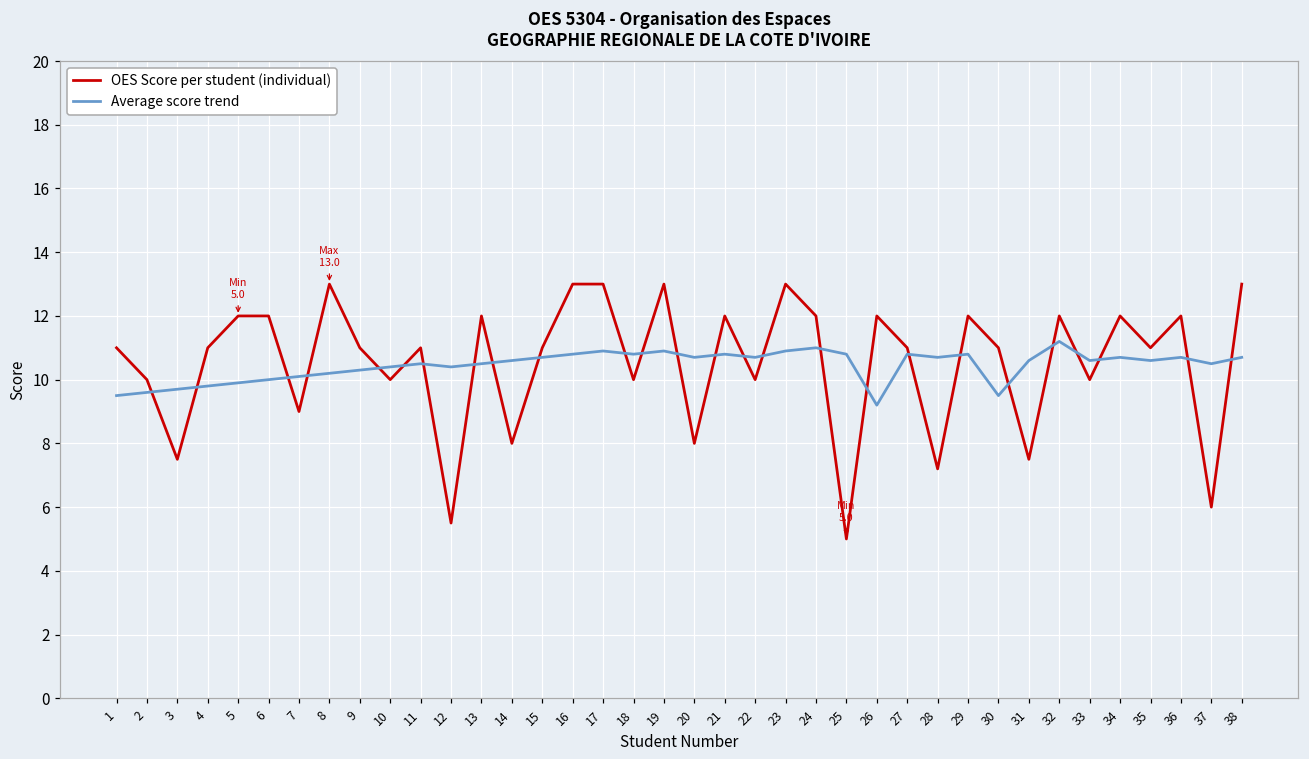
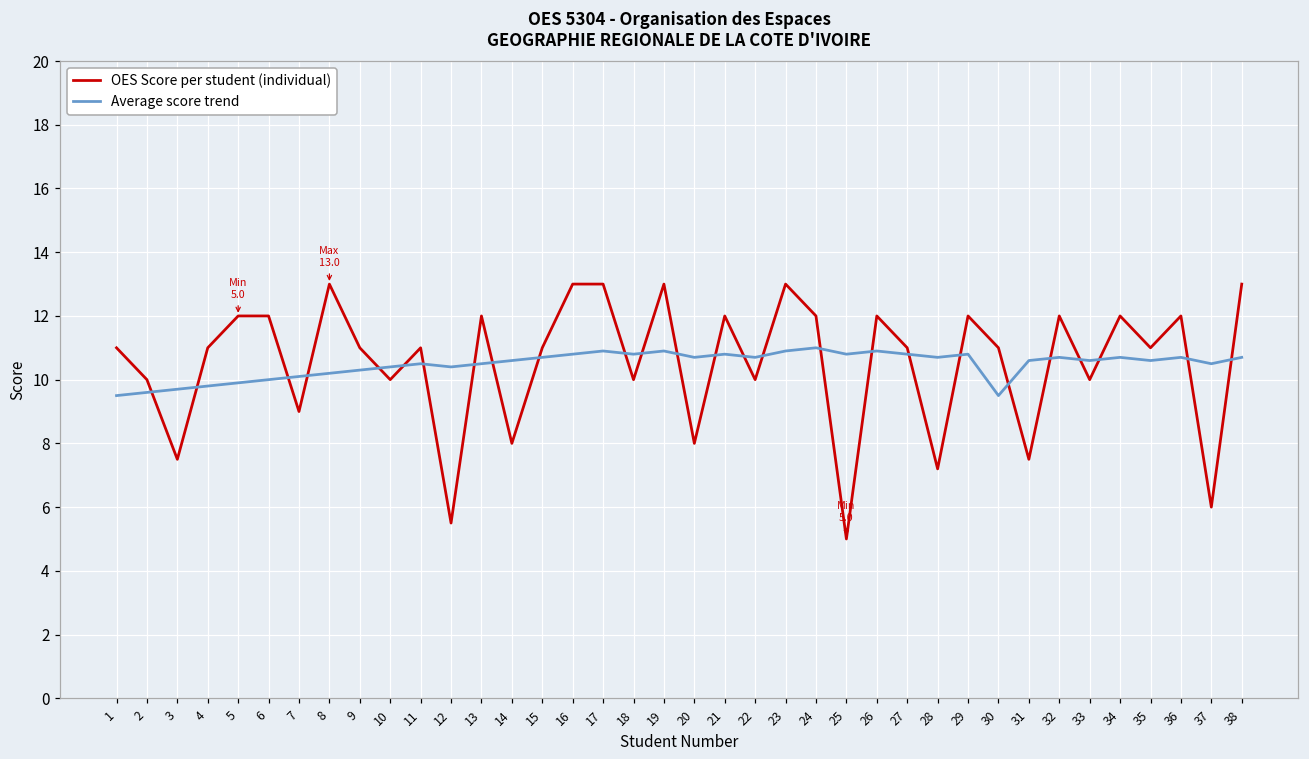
  {
    "OES Score per student (individual)": {
      "8": 13.0,
      "25": 5.0
    },
    "Average score trend": {
      "1": 9.5,
      "2": 9.6,
      "3": 9.7,
      "4": 9.8,
      "5": 9.9,
      "6": 10.0,
      "7": 10.1,
      "8": 10.2,
      "9": 10.3,
      "10": 10.4,
      "11": 10.5,
      "12": 10.4,
      "13": 10.5,
      "14": 10.6,
      "15": 10.7,
      "16": 10.8,
      "17": 10.9,
      "18": 10.8,
      "19": 10.9,
      "20": 10.7,
      "21": 10.8,
      "22": 10.7,
      "23": 10.9,
      "24": 11.0,
      "25": 10.8,
-     "26": 9.2,
+     "26": 10.9,
      "27": 10.8,
      "28": 10.7,
      "29": 10.8,
      "30": 9.5,
      "31": 10.6,
-     "32": 11.2,
+     "32": 10.7,
      "33": 10.6,
      "34": 10.7,
      "35": 10.6,
      "36": 10.7,
      "37": 10.5,
      "38": 10.7
    }
  }
